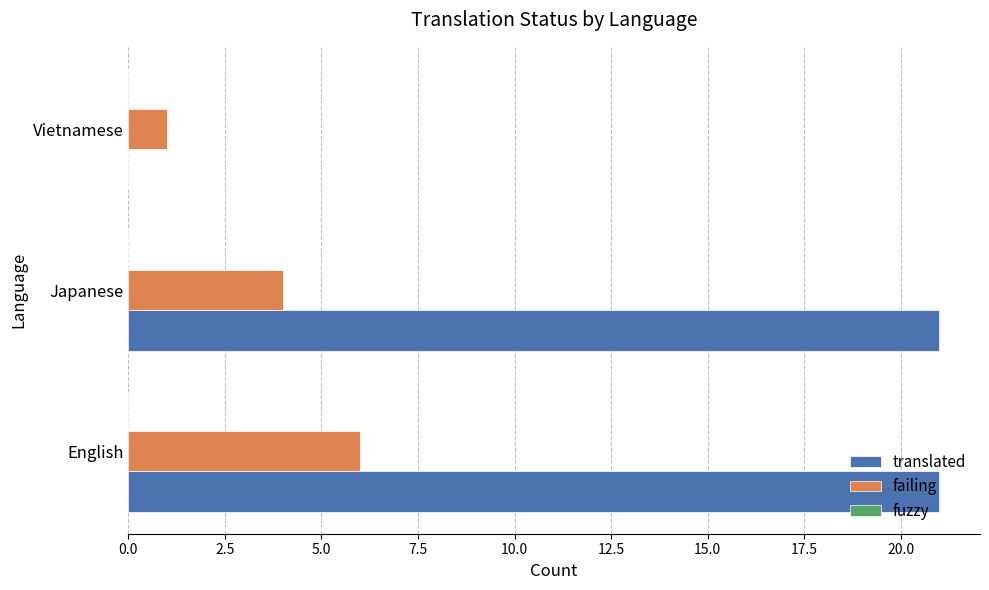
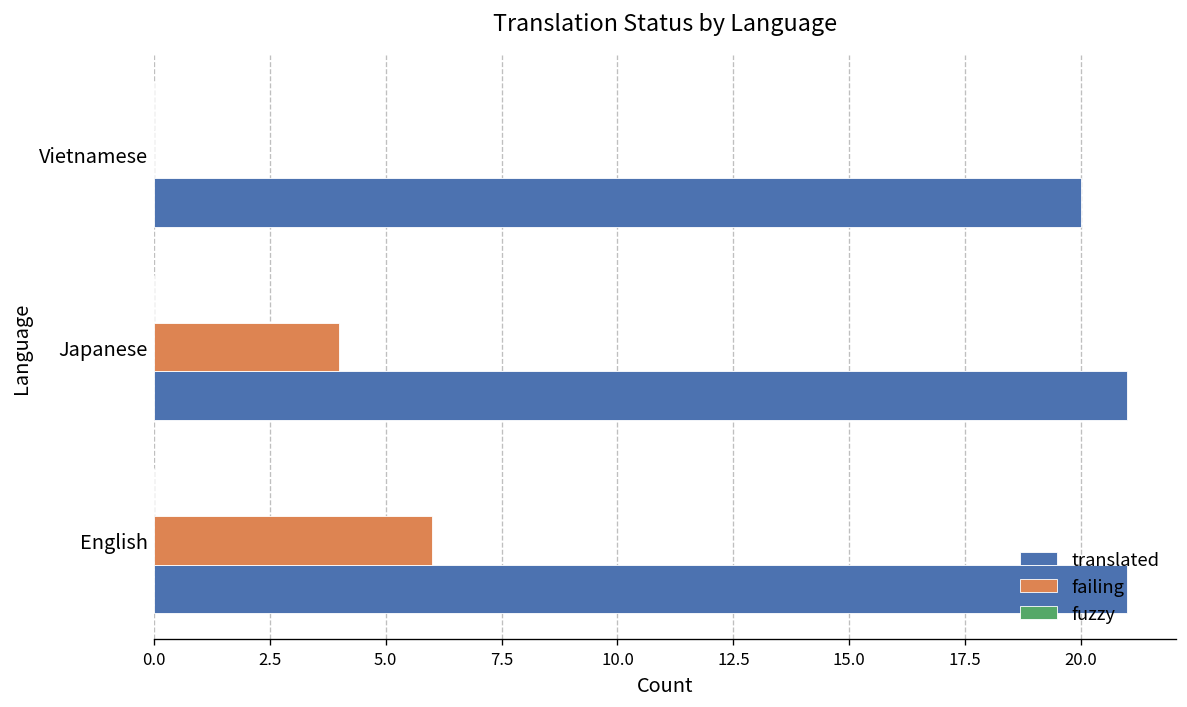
  {
    "translated": {
-     "Vietnamese": 0,
+     "Vietnamese": 20,
      "Japanese": 21,
      "English": 21
    },
    "failing": {
-     "Vietnamese": 1,
+     "Vietnamese": 0,
      "Japanese": 4,
      "English": 6
    },
    "fuzzy": {
      "Vietnamese": 0,
      "Japanese": 0,
      "English": 0
    }
  }
